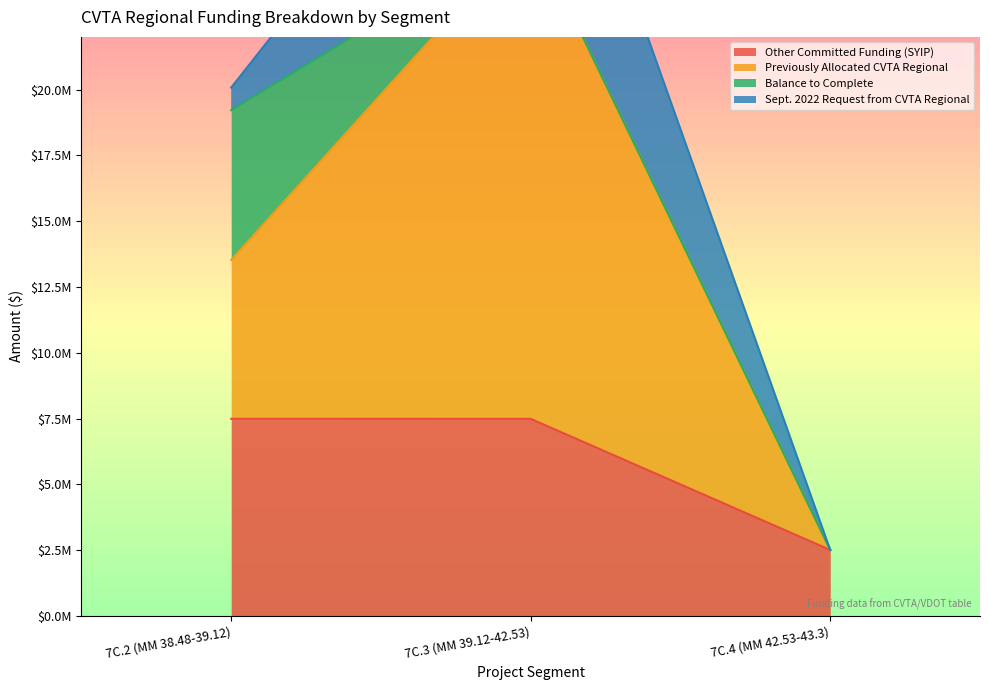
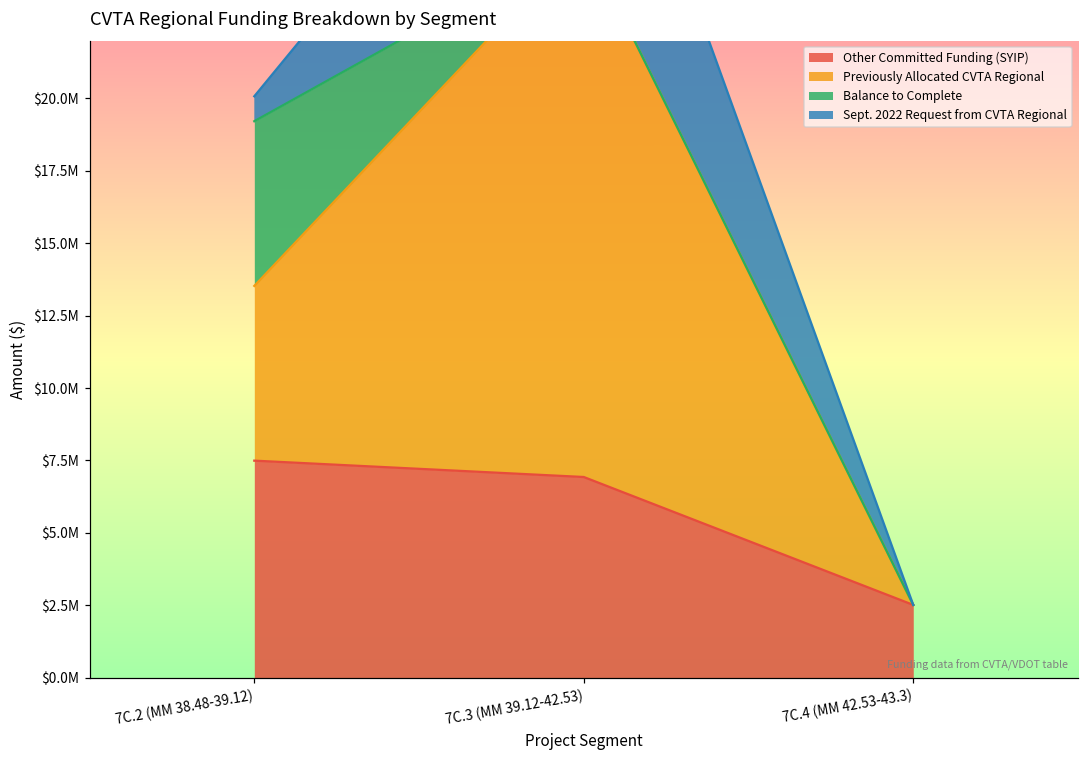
  {
    "Other Committed Funding (SYIP)": {
      "7C.2 (MM 38.48-39.12)": "$7500000",
-     "7C.3 (MM 39.12-42.53)": "$7500000"
+     "7C.3 (MM 39.12-42.53)": "$6900000"
    },
    "Previously Allocated CVTA Regional": {
      "7C.2 (MM 38.48-39.12)": "$6000000"
    },
    "Balance to Complete": {
      "7C.2 (MM 38.48-39.12)": "$5700000"
    },
    "Sept. 2022 Request from CVTA Regional": {
      "7C.2 (MM 38.48-39.12)": "$900000"
    }
  }
